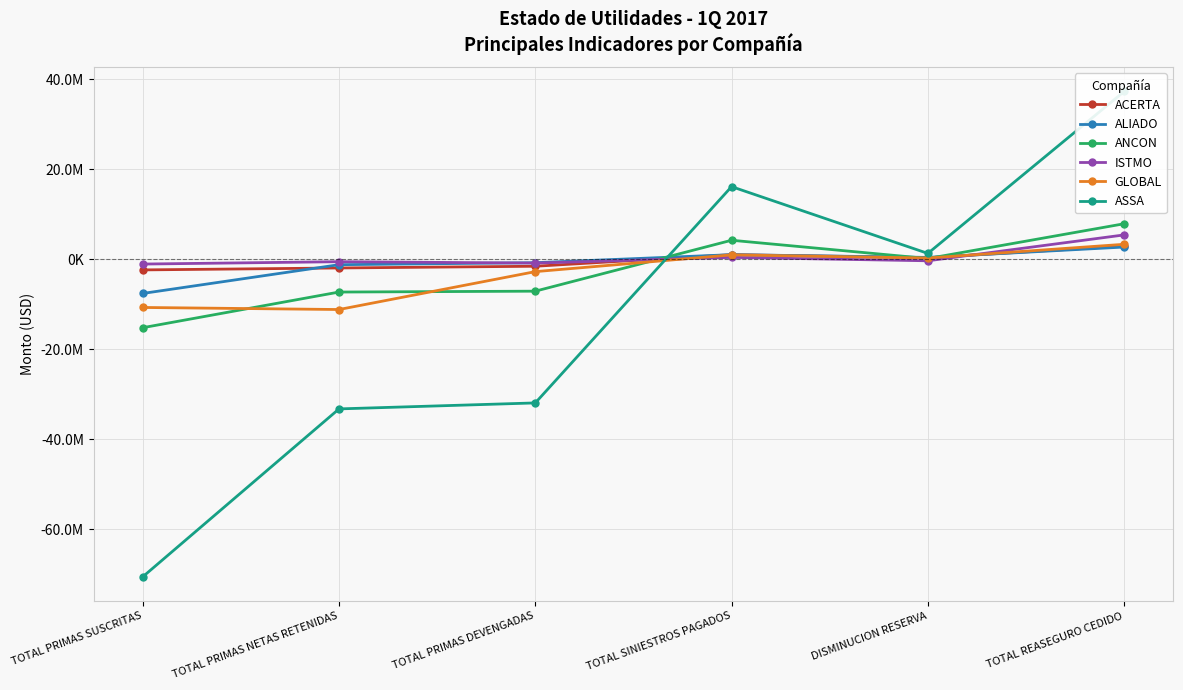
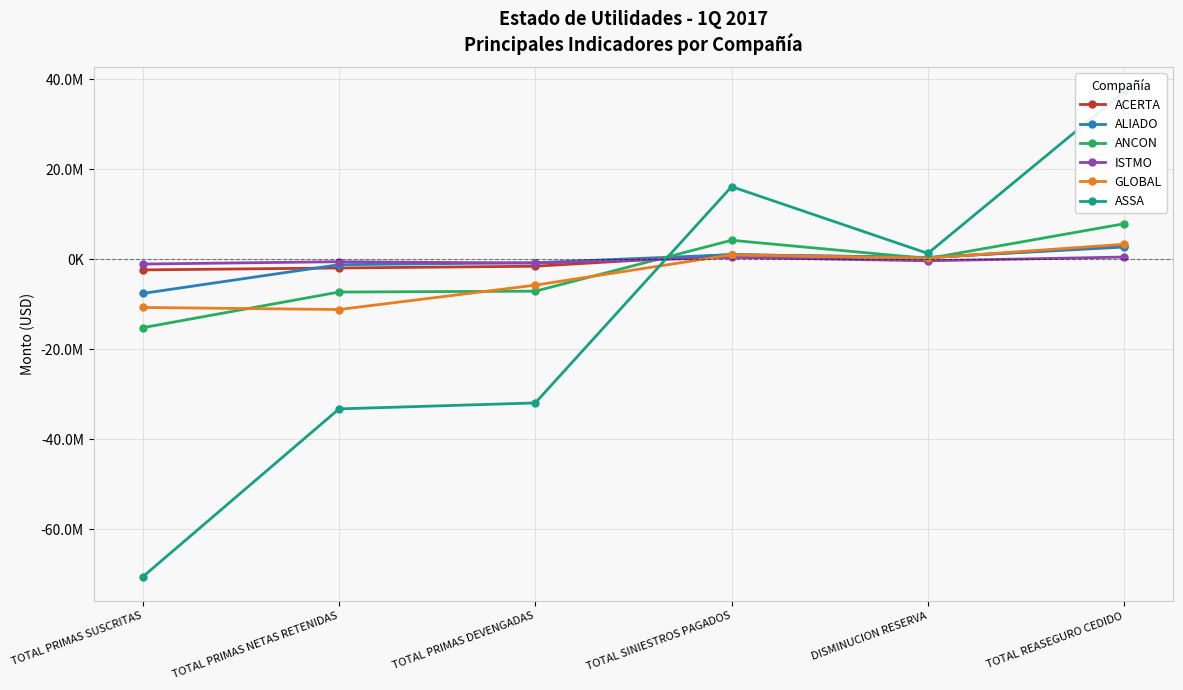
  {
    "ACERTA": {
      "TOTAL PRIMAS SUSCRITAS": -2000000,
      "TOTAL PRIMAS NETAS RETENIDAS": -2000000,
      "TOTAL PRIMAS DEVENGADAS": -2000000
    },
    "ALIADO": {
      "TOTAL PRIMAS SUSCRITAS": -8000000,
      "TOTAL PRIMAS NETAS RETENIDAS": -1000000
    },
    "ISTMO": {
      "TOTAL PRIMAS SUSCRITAS": -1000000,
      "TOTAL PRIMAS NETAS RETENIDAS": -1000000,
-     "TOTAL REASEGURO CEDIDO": 5000000
+     "TOTAL REASEGURO CEDIDO": 1000000
    },
    "GLOBAL": {
      "TOTAL PRIMAS SUSCRITAS": -11000000,
      "TOTAL PRIMAS NETAS RETENIDAS": -11000000,
-     "TOTAL PRIMAS DEVENGADAS": -3000000
+     "TOTAL PRIMAS DEVENGADAS": -6000000
    }
  }
